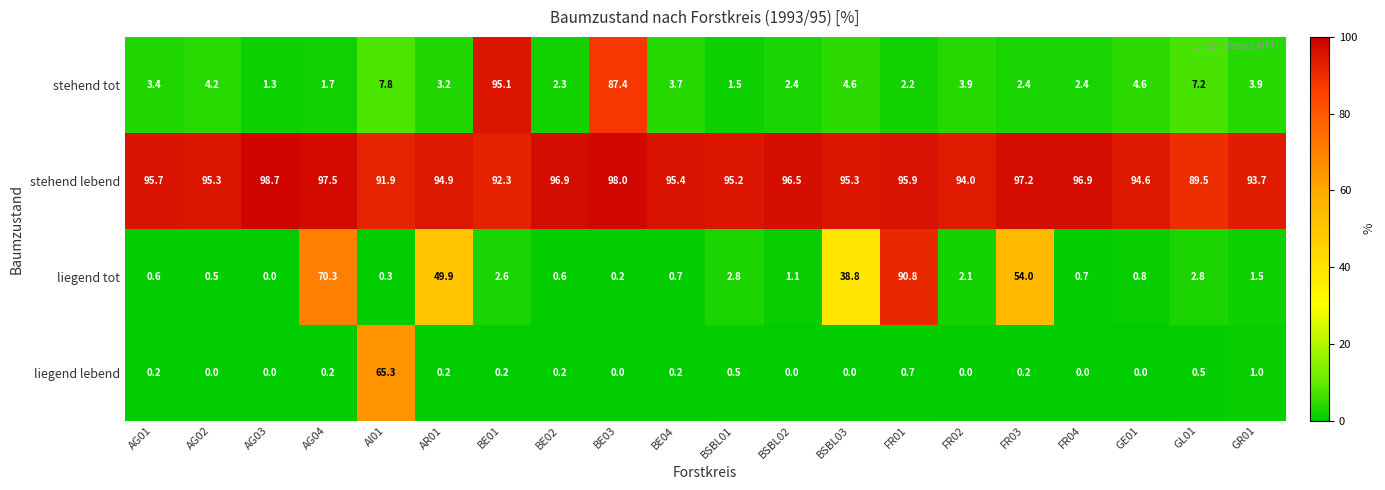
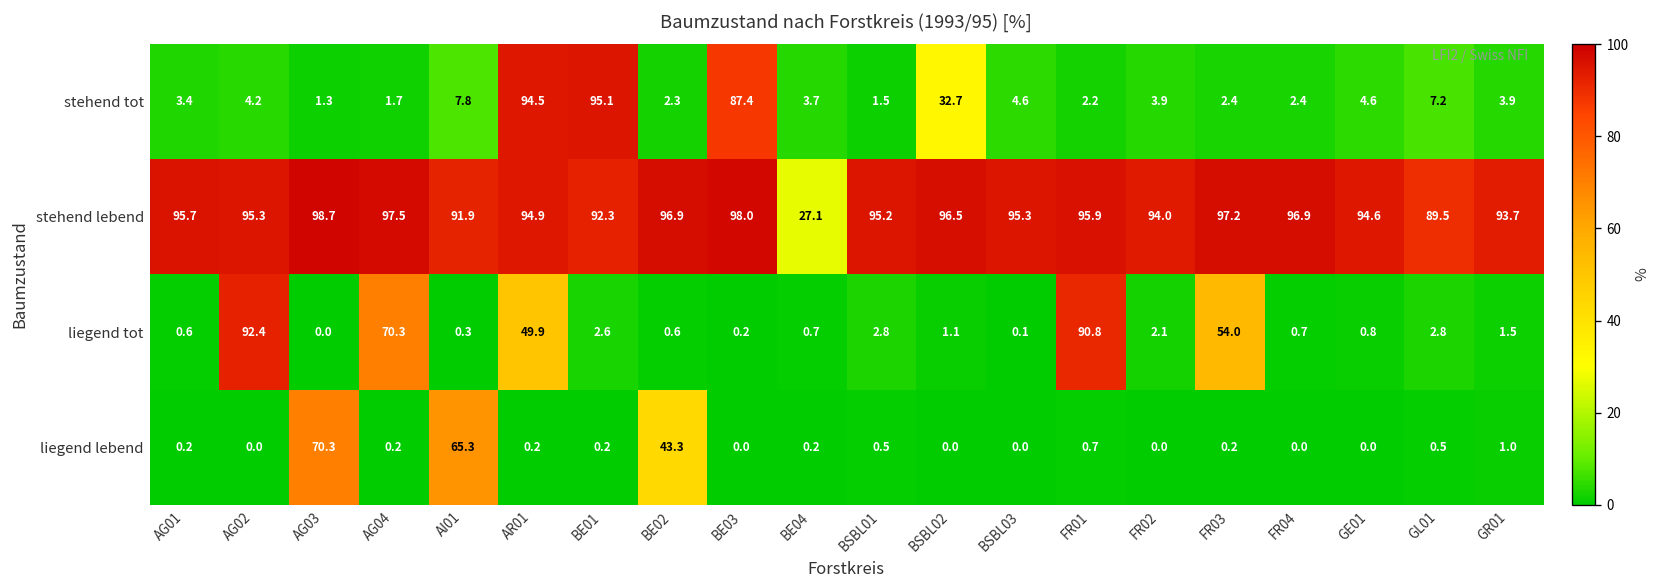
  {
    "stehend tot": {
      "AG01": 3.4,
      "AG02": 4.2,
      "AG03": 1.3,
      "AG04": 1.7,
      "AI01": 7.8,
-     "AR01": 3.2,
+     "AR01": 94.5,
      "BE01": 95.1,
      "BE02": 2.3,
      "BE03": 87.4,
      "BE04": 3.7,
      "BSBL01": 1.5,
-     "BSBL02": 2.4,
+     "BSBL02": 32.7,
      "BSBL03": 4.6,
      "FR01": 2.2,
      "FR02": 3.9,
      "FR03": 2.4,
      "FR04": 2.4,
      "GE01": 4.6,
      "GL01": 7.2
    },
    "stehend lebend": {
      "AG01": 95.7,
      "AG02": 95.3,
      "AG03": 98.7,
      "AG04": 97.5,
      "AI01": 91.9,
      "AR01": 94.9,
      "BE01": 92.3,
      "BE02": 96.9,
      "BE03": 98.0,
-     "BE04": 95.4,
+     "BE04": 27.1,
      "BSBL01": 95.2,
      "BSBL02": 96.5,
      "BSBL03": 95.3,
      "FR01": 95.9,
      "FR02": 94.0,
      "FR03": 97.2,
      "FR04": 96.9,
      "GE01": 94.6,
      "GL01": 89.5,
      "GR01": 93.7
    },
    "liegend tot": {
      "AG01": 0.6,
-     "AG02": 0.5,
+     "AG02": 92.4,
      "AG03": 0.0,
      "AG04": 70.3,
      "AI01": 0.3,
      "AR01": 49.9,
      "BE01": 2.6,
      "BE02": 0.6,
      "BE03": 0.2,
      "BE04": 0.7,
      "BSBL01": 2.8,
      "BSBL02": 1.1,
-     "BSBL03": 38.8,
+     "BSBL03": 0.1,
      "FR01": 90.8,
      "FR02": 2.1,
      "FR03": 54.0,
      "FR04": 0.7,
      "GE01": 0.8,
      "GL01": 2.8,
      "GR01": 1.5
    },
    "liegend lebend": {
      "AG01": 0.2,
      "AG02": 0.0,
-     "AG03": 0.0,
+     "AG03": 70.3,
      "AG04": 0.2,
      "AI01": 65.3,
      "AR01": 0.2,
      "BE01": 0.2,
-     "BE02": 0.2,
+     "BE02": 43.3,
      "BE03": 0.0,
      "BE04": 0.2,
      "BSBL01": 0.5,
      "BSBL02": 0.0,
      "BSBL03": 0.0,
      "FR01": 0.7,
      "FR02": 0.0,
      "FR03": 0.2,
      "FR04": 0.0,
      "GE01": 0.0,
      "GL01": 0.5,
      "GR01": 1.0
    }
  }
